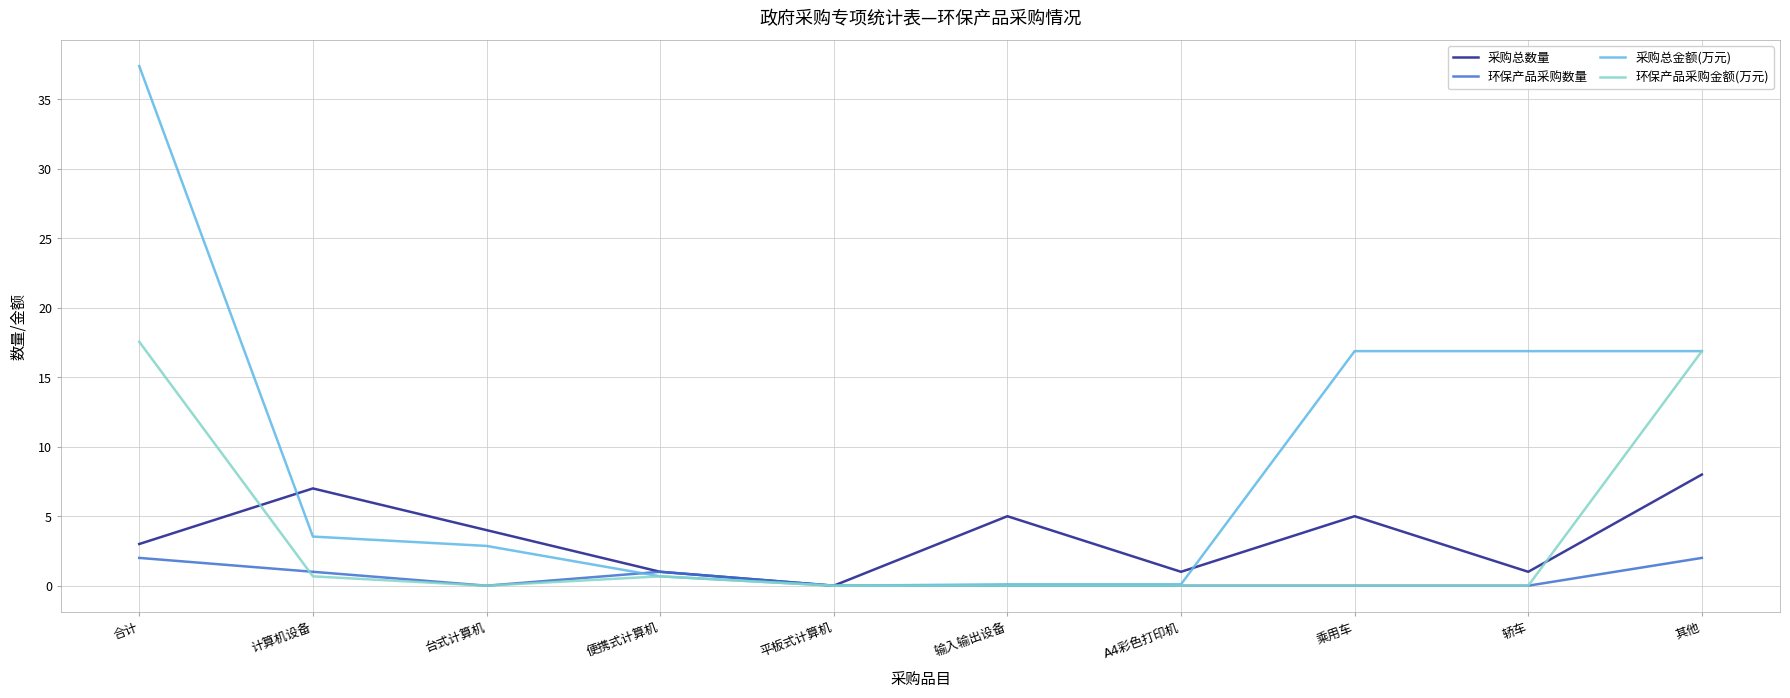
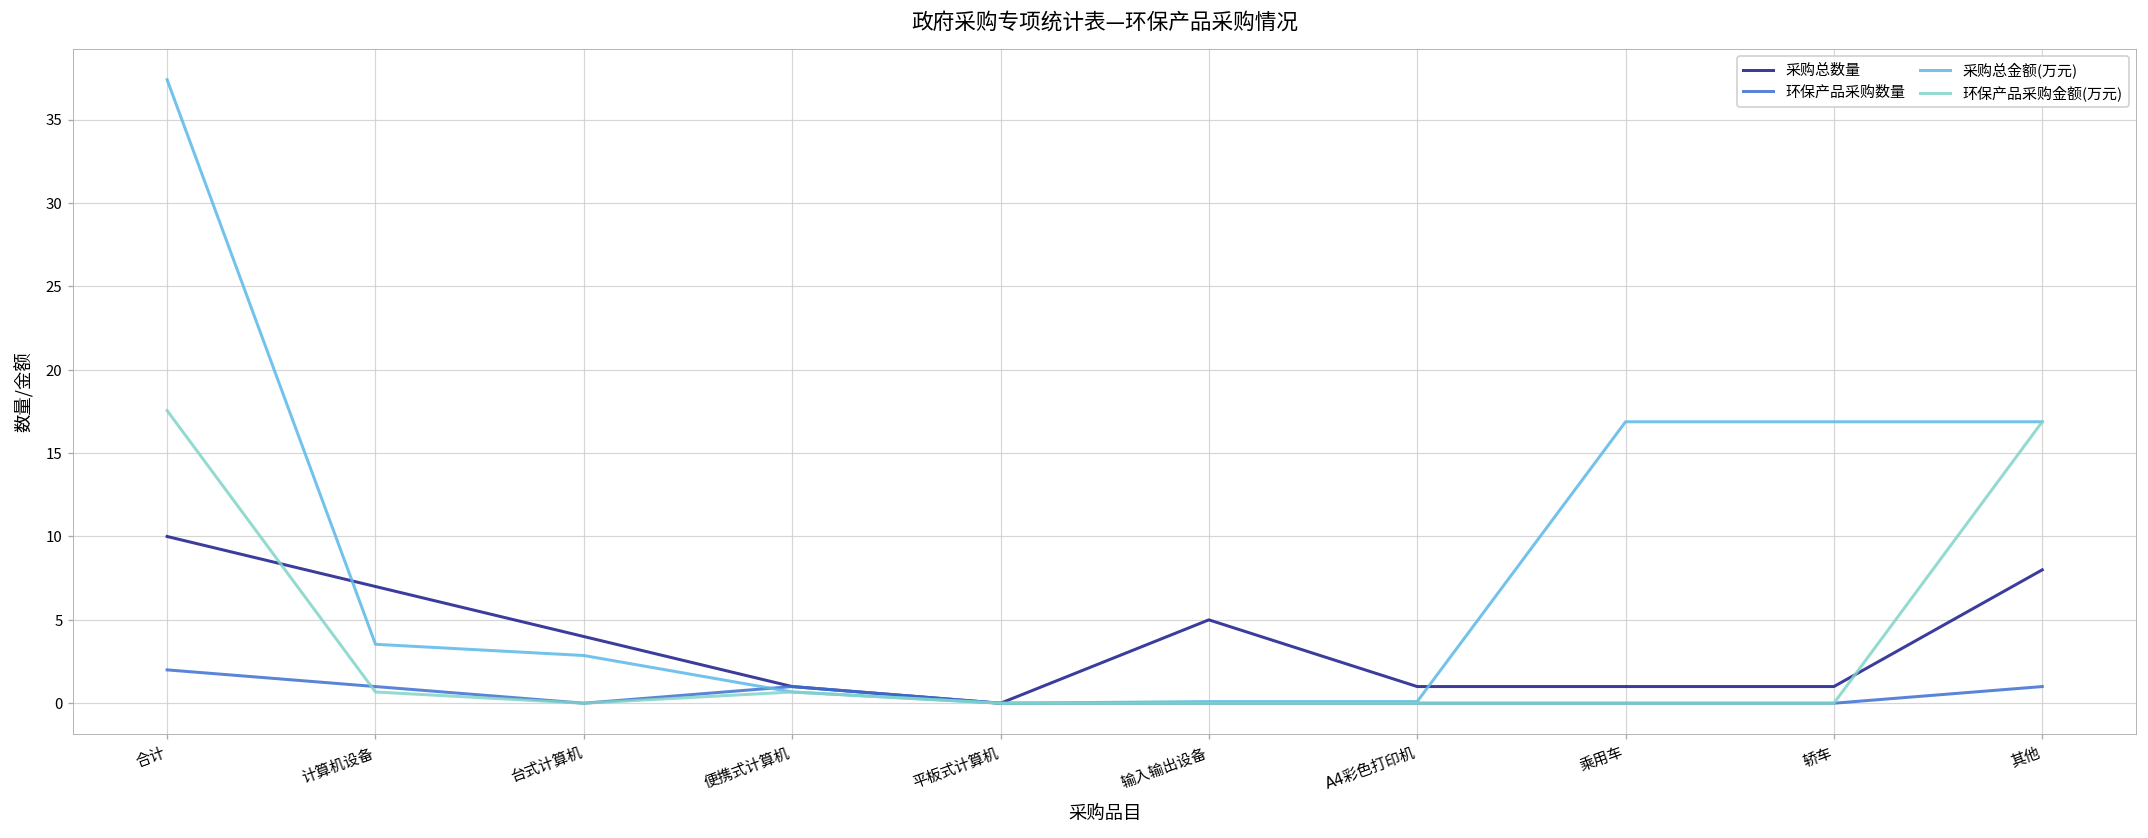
  {
    "采购总数量": {
-     "合计": 3,
+     "合计": 10,
      "计算机设备": 7,
      "台式计算机": 4,
      "输入输出设备": 5,
      "A4彩色打印机": 1,
-     "乘用车": 5,
+     "乘用车": 1,
      "轿车": 1,
      "其他": 8
    },
    "环保产品采购数量": {
      "合计": 2,
      "计算机设备": 1,
-     "其他": 2
+     "其他": 1
    }
  }
